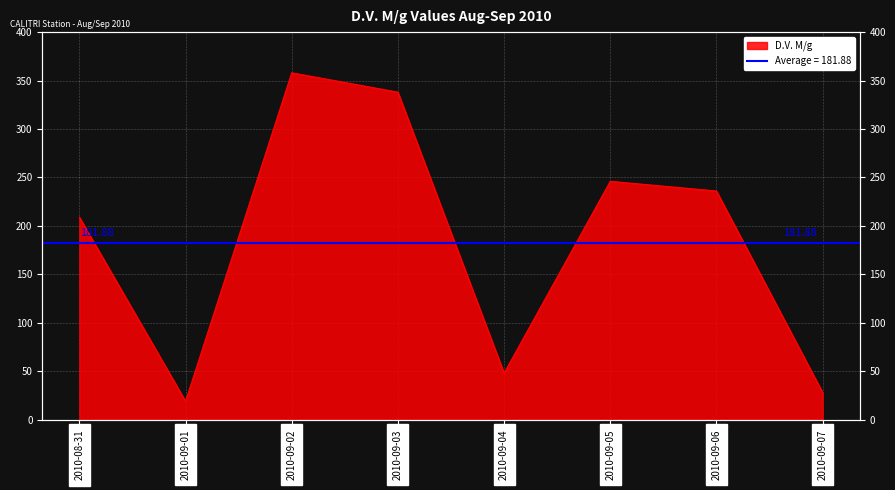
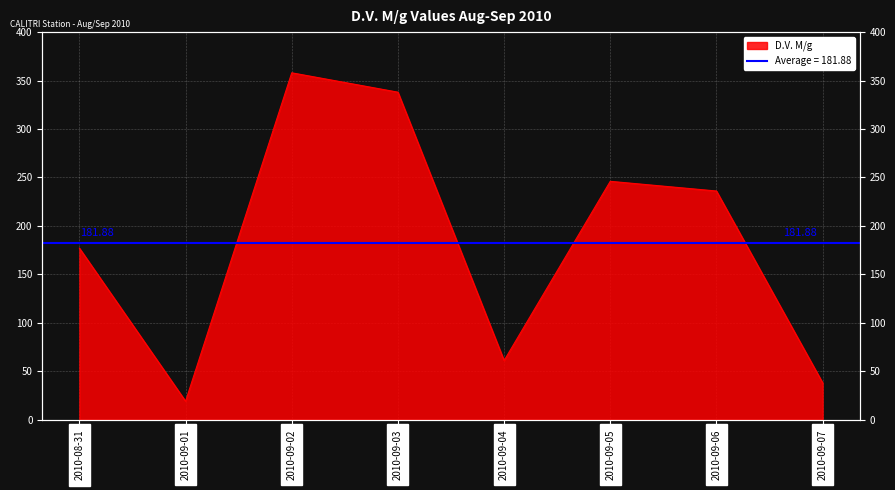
  {
-   "2010-08-31": 210,
+   "2010-08-31": 180,
    "2010-09-01": 20,
    "2010-09-02": 360,
    "2010-09-03": 340,
-   "2010-09-04": 50,
+   "2010-09-04": 60,
    "2010-09-05": 250,
    "2010-09-06": 240,
-   "2010-09-07": 30
+   "2010-09-07": 40
  }
